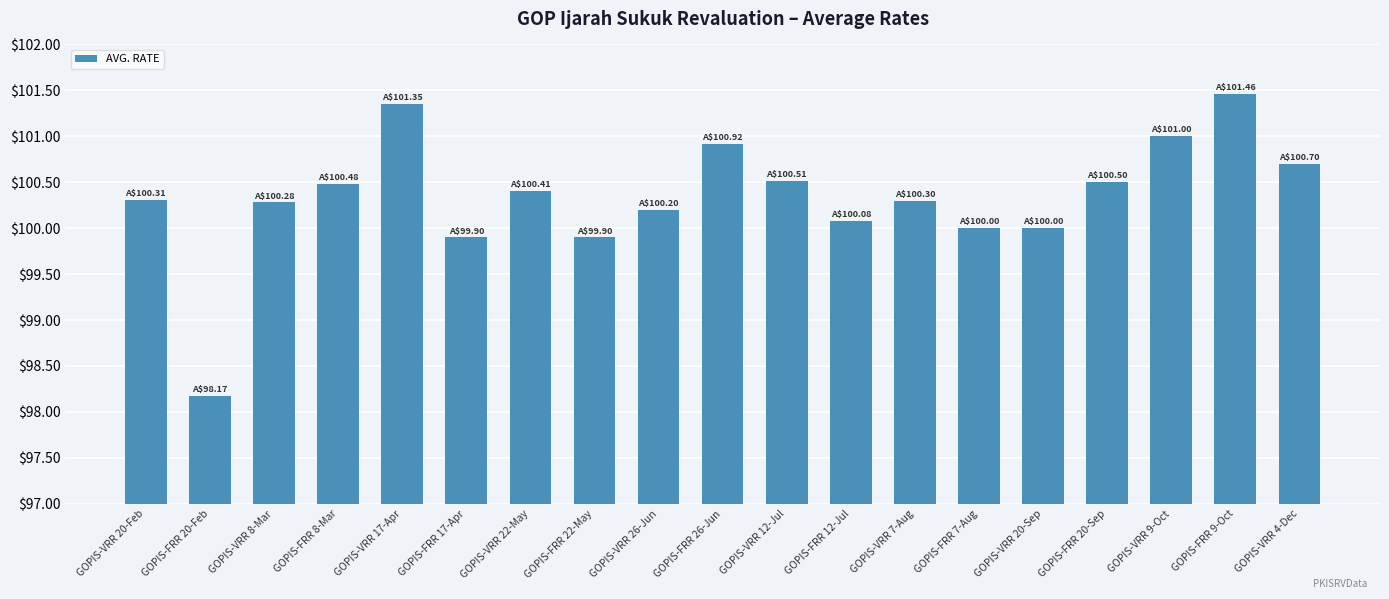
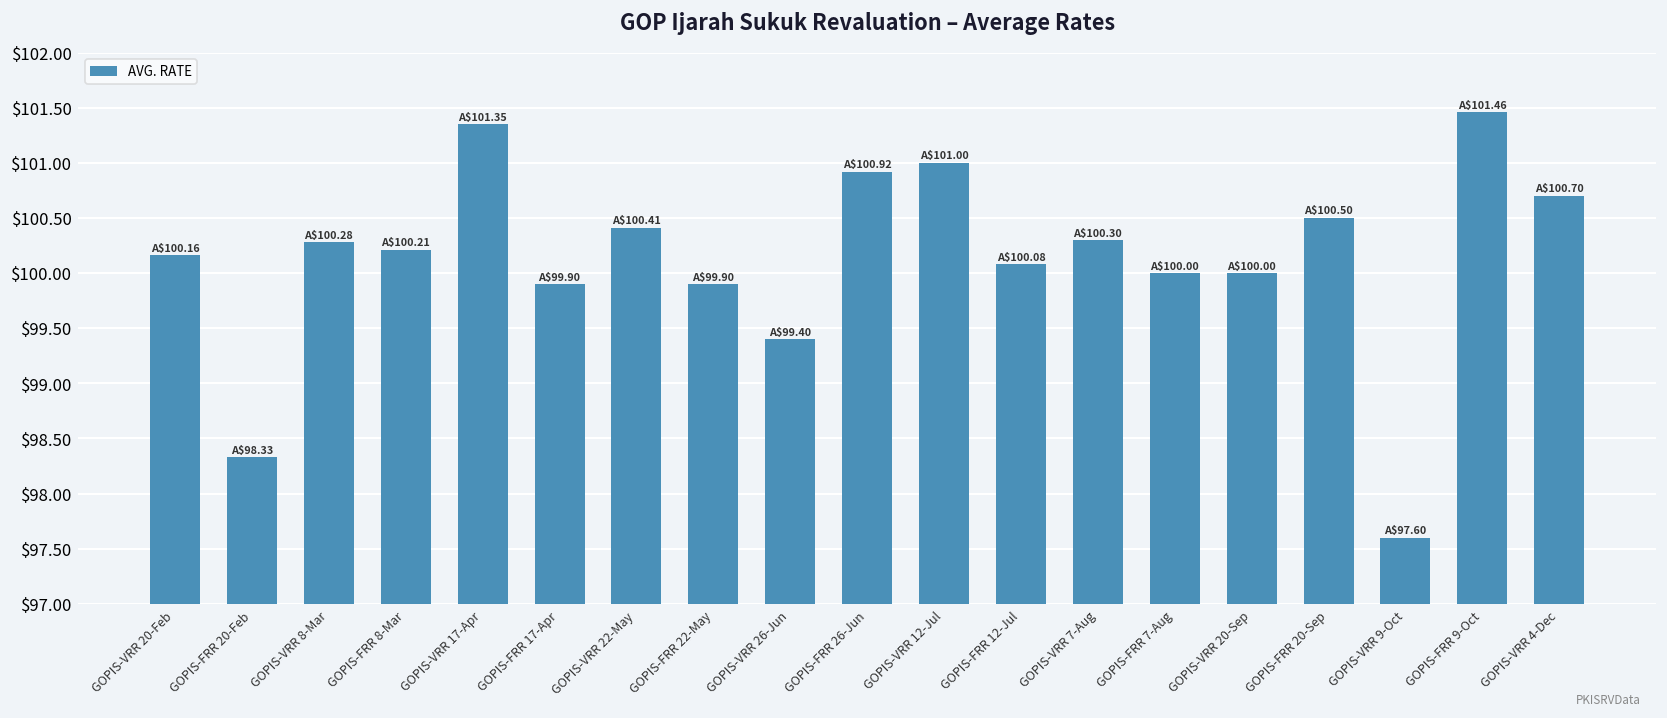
  {
-   "GOPIS-VRR 20-Feb": "$100.31",
-   "GOPIS-FRR 20-Feb": "$98.17",
+   "GOPIS-VRR 20-Feb": "$100.16",
+   "GOPIS-FRR 20-Feb": "$98.33",
    "GOPIS-VRR 8-Mar": "$100.28",
-   "GOPIS-FRR 8-Mar": "$100.48",
+   "GOPIS-FRR 8-Mar": "$100.21",
    "GOPIS-VRR 17-Apr": "$101.35",
    "GOPIS-FRR 17-Apr": "$99.90",
    "GOPIS-VRR 22-May": "$100.41",
    "GOPIS-FRR 22-May": "$99.90",
-   "GOPIS-VRR 26-Jun": "$100.20",
+   "GOPIS-VRR 26-Jun": "$99.40",
    "GOPIS-FRR 26-Jun": "$100.92",
-   "GOPIS-VRR 12-Jul": "$100.51",
+   "GOPIS-VRR 12-Jul": "$101.00",
    "GOPIS-FRR 12-Jul": "$100.08",
    "GOPIS-VRR 7-Aug": "$100.30",
    "GOPIS-FRR 7-Aug": "$100.00",
    "GOPIS-VRR 20-Sep": "$100.00",
    "GOPIS-FRR 20-Sep": "$100.50",
-   "GOPIS-VRR 9-Oct": "$101.00",
+   "GOPIS-VRR 9-Oct": "$97.60",
    "GOPIS-FRR 9-Oct": "$101.46",
    "GOPIS-VRR 4-Dec": "$100.70"
  }
